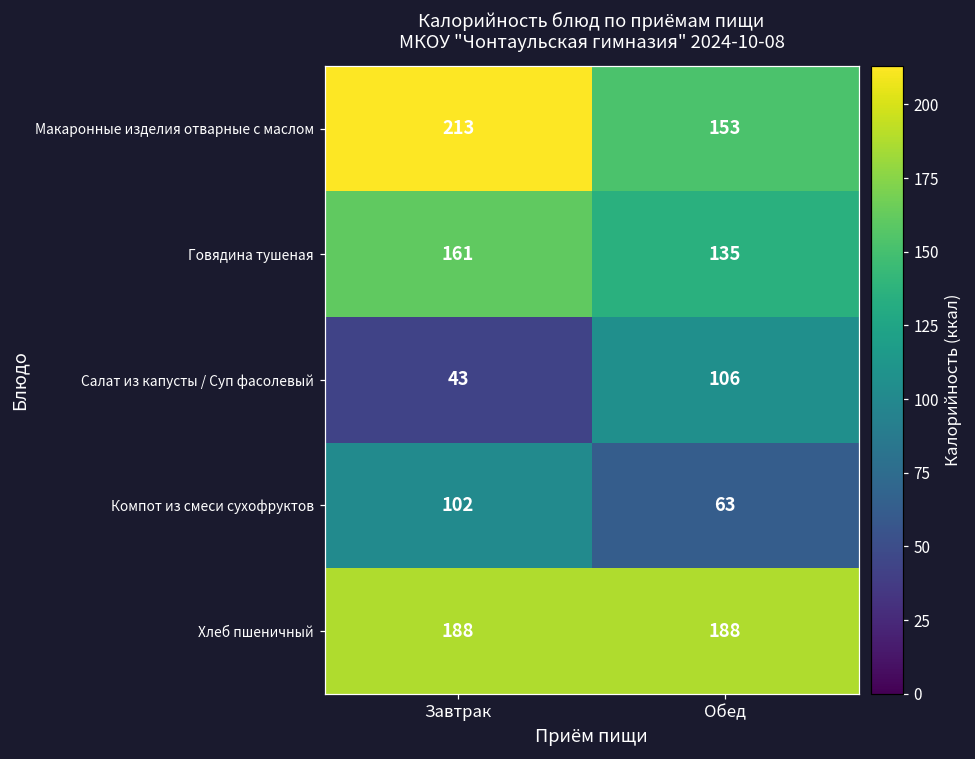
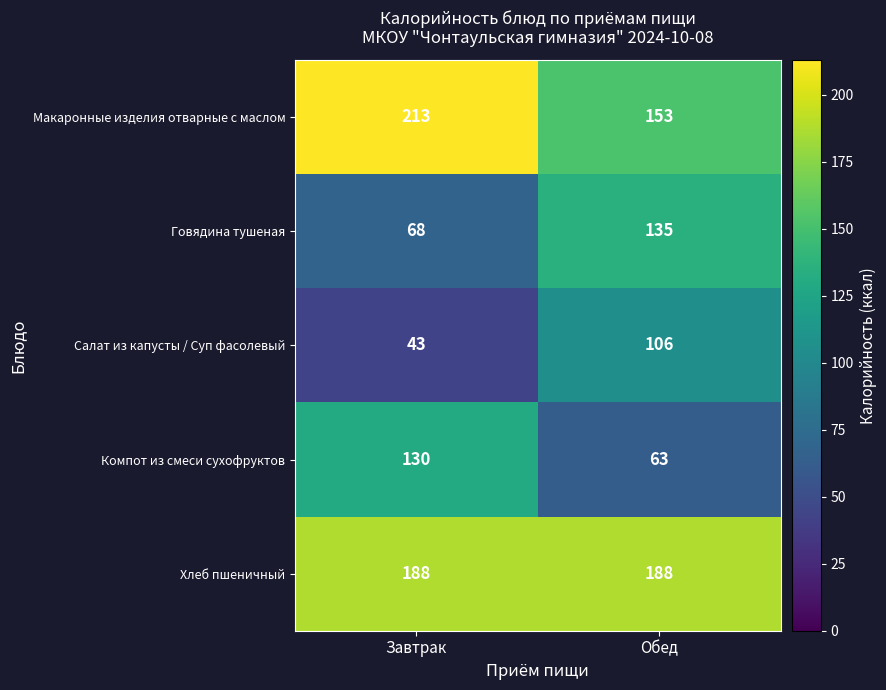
  {
    "Макаронные изделия отварные с маслом": {
      "Завтрак": 213,
      "Обед": 153
    },
    "Говядина тушеная": {
-     "Завтрак": 161,
+     "Завтрак": 68,
      "Обед": 135
    },
    "Салат из капусты / Суп фасолевый": {
      "Завтрак": 43,
      "Обед": 106
    },
    "Компот из смеси сухофруктов": {
-     "Завтрак": 102,
+     "Завтрак": 130,
      "Обед": 63
    },
    "Хлеб пшеничный": {
      "Завтрак": 188,
      "Обед": 188
    }
  }
